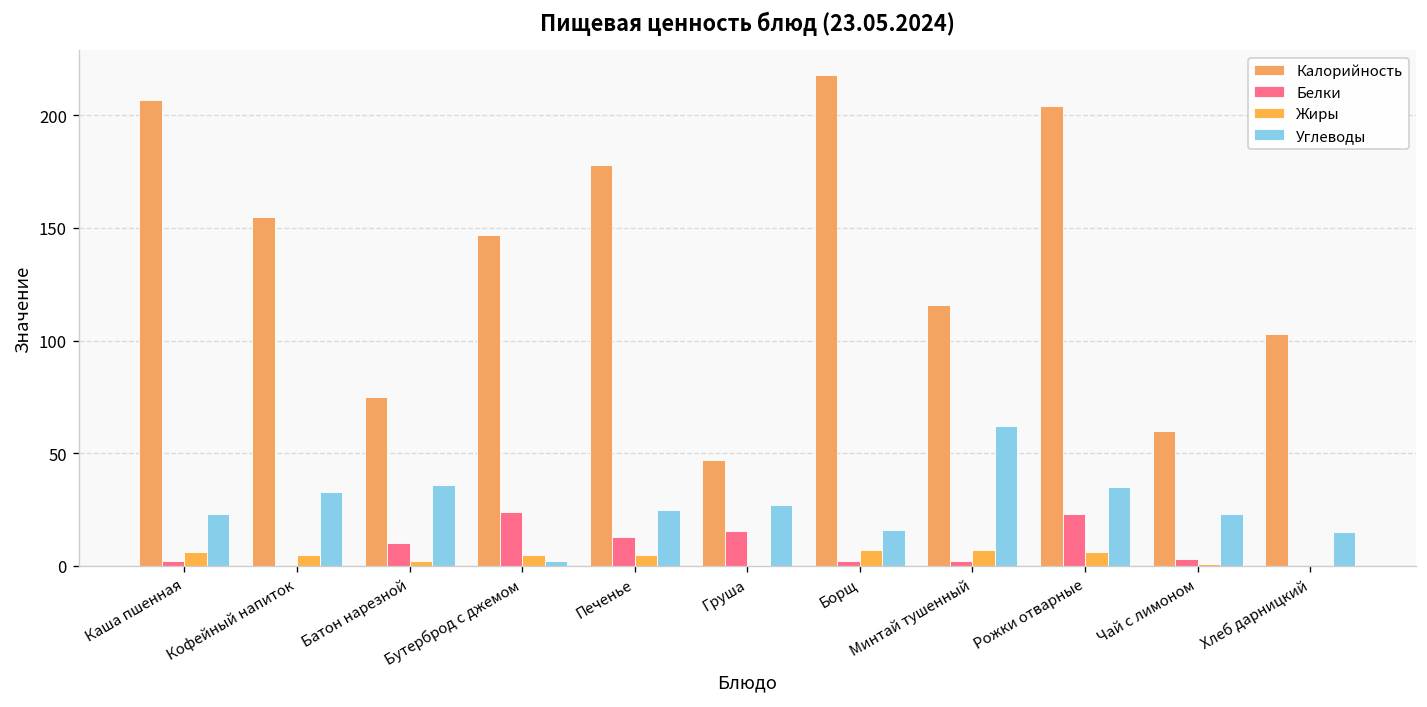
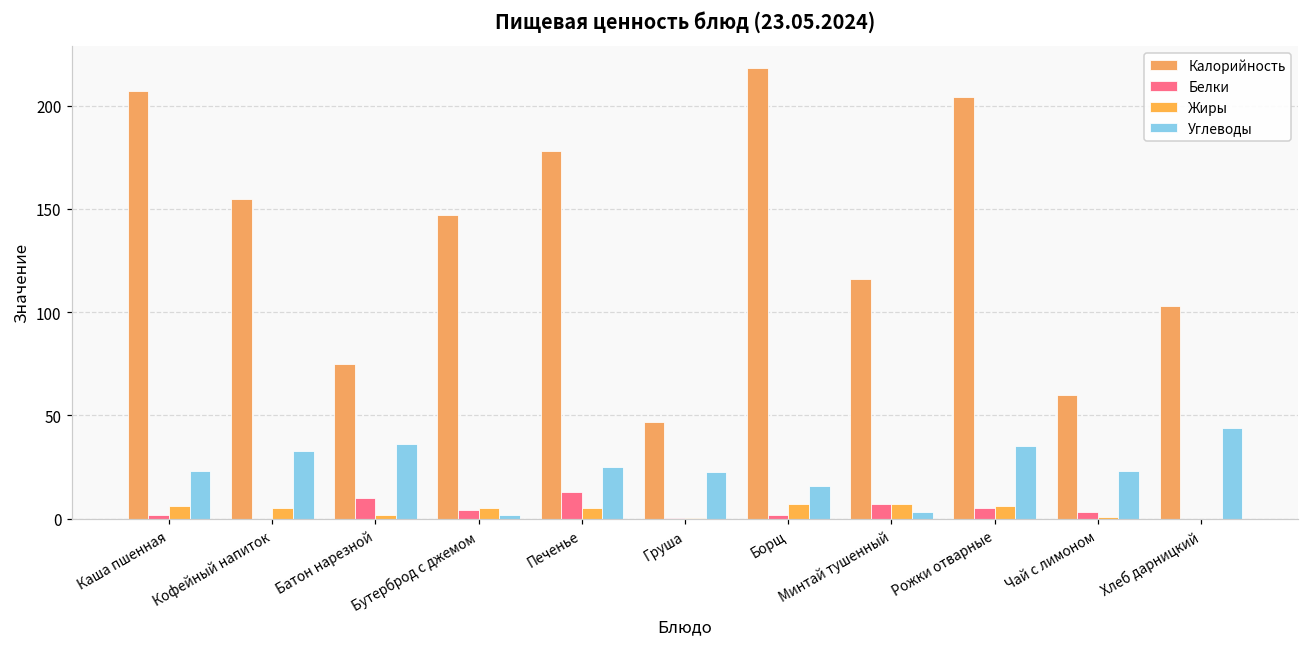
  {
    "Белки": {
      "Каша пшенная": 2,
      "Кофейный напиток": 0,
      "Батон нарезной": 10,
-     "Бутерброд с джемом": 24,
+     "Бутерброд с джемом": 4,
      "Печенье": 13,
-     "Груша": 16,
+     "Груша": 1,
      "Борщ": 2,
-     "Минтай тушенный": 2,
-     "Рожки отварные": 23,
+     "Минтай тушенный": 7,
+     "Рожки отварные": 5,
      "Чай с лимоном": 3,
      "Хлеб дарницкий": 0
    },
    "Углеводы": {
      "Каша пшенная": 23,
      "Кофейный напиток": 33,
      "Батон нарезной": 36,
      "Бутерброд с джемом": 2,
      "Печенье": 25,
-     "Груша": 27,
+     "Груша": 23,
      "Борщ": 16,
-     "Минтай тушенный": 62,
+     "Минтай тушенный": 3,
      "Рожки отварные": 35,
      "Чай с лимоном": 23,
-     "Хлеб дарницкий": 15
+     "Хлеб дарницкий": 44
    }
  }
